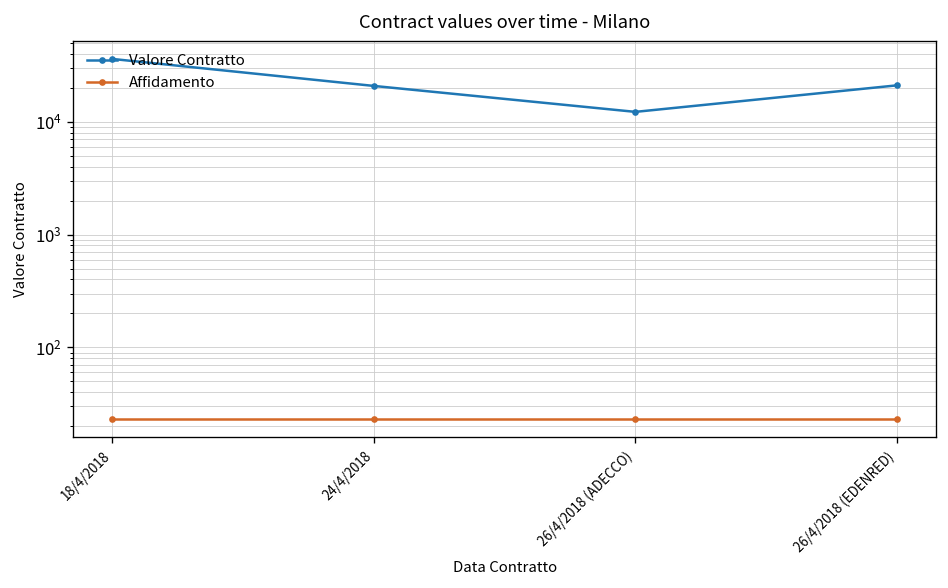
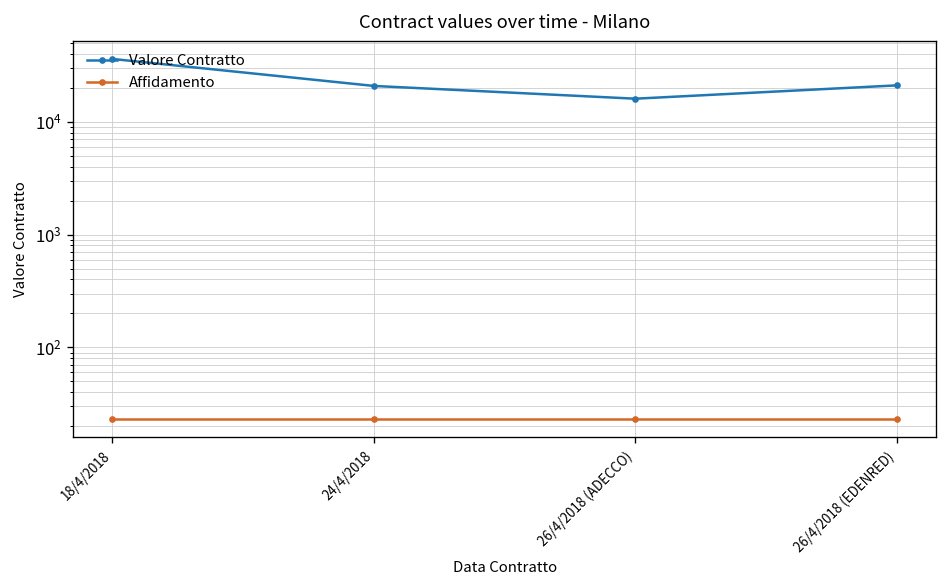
  {
    "Valore Contratto": {
      "18/4/2018": 36000,
      "24/4/2018": 21000,
-     "26/4/2018 (ADECCO)": 12000,
+     "26/4/2018 (ADECCO)": 16000,
      "26/4/2018 (EDENRED)": 21000
    },
    "Affidamento": {
      "18/4/2018": 23,
      "24/4/2018": 23,
      "26/4/2018 (ADECCO)": 23,
      "26/4/2018 (EDENRED)": 23
    }
  }
